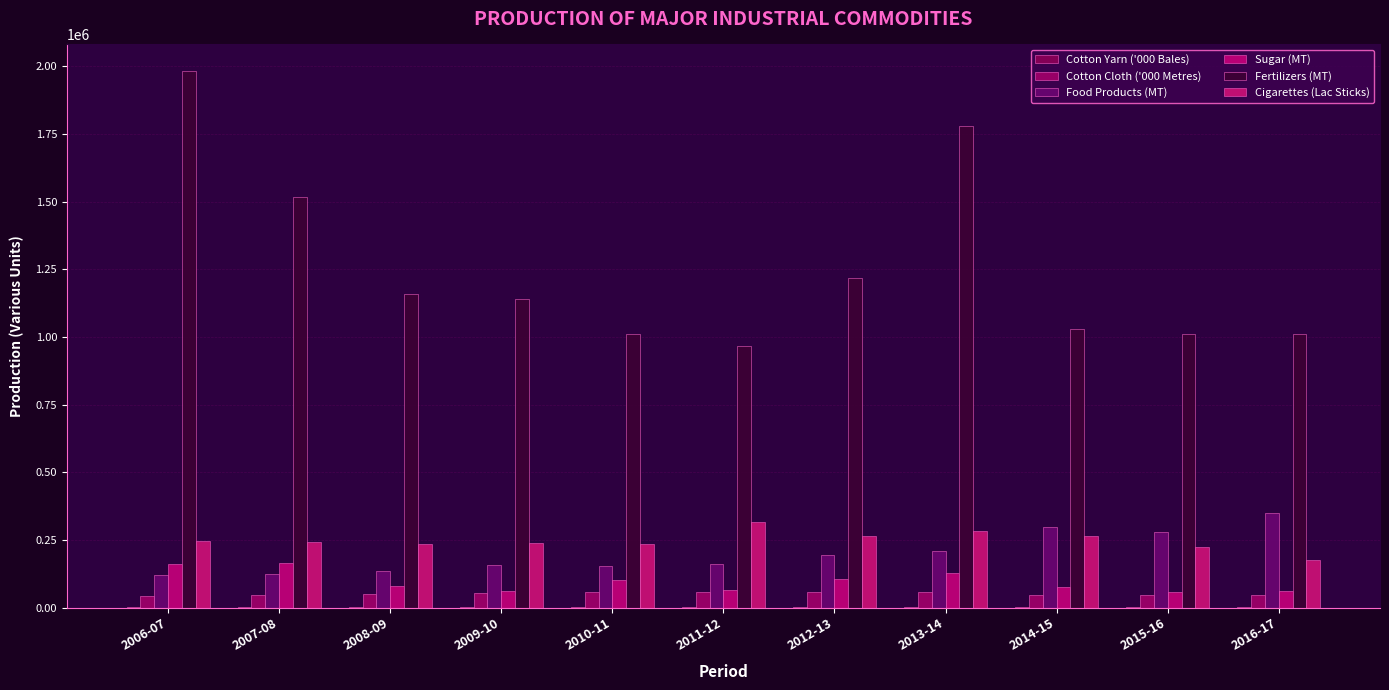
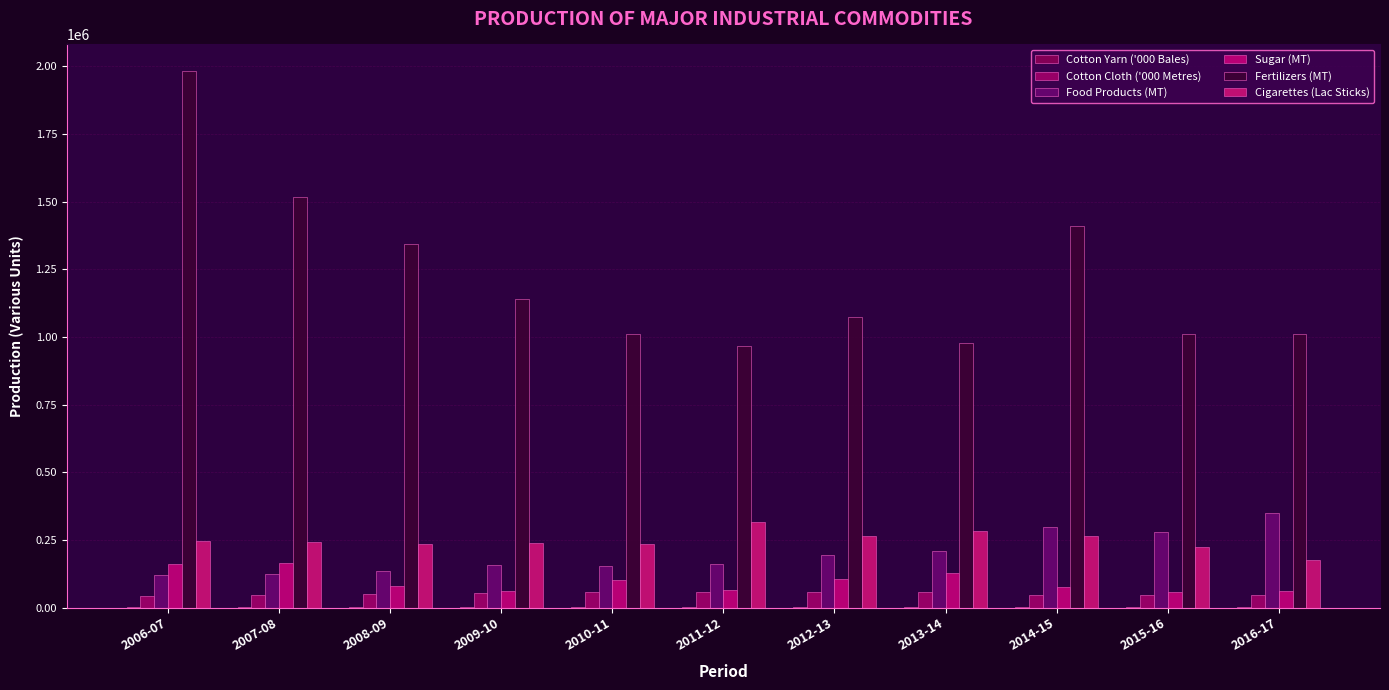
  {
    "Fertilizers (MT)": {
      "2006-07": 1980000,
      "2007-08": 1520000,
-     "2008-09": 1160000,
+     "2008-09": 1340000,
      "2009-10": 1140000,
      "2010-11": 1010000,
      "2011-12": 970000,
-     "2012-13": 1220000,
-     "2013-14": 1780000,
-     "2014-15": 1030000,
+     "2012-13": 1070000,
+     "2013-14": 980000,
+     "2014-15": 1410000,
      "2015-16": 1010000,
      "2016-17": 1010000
    }
  }
